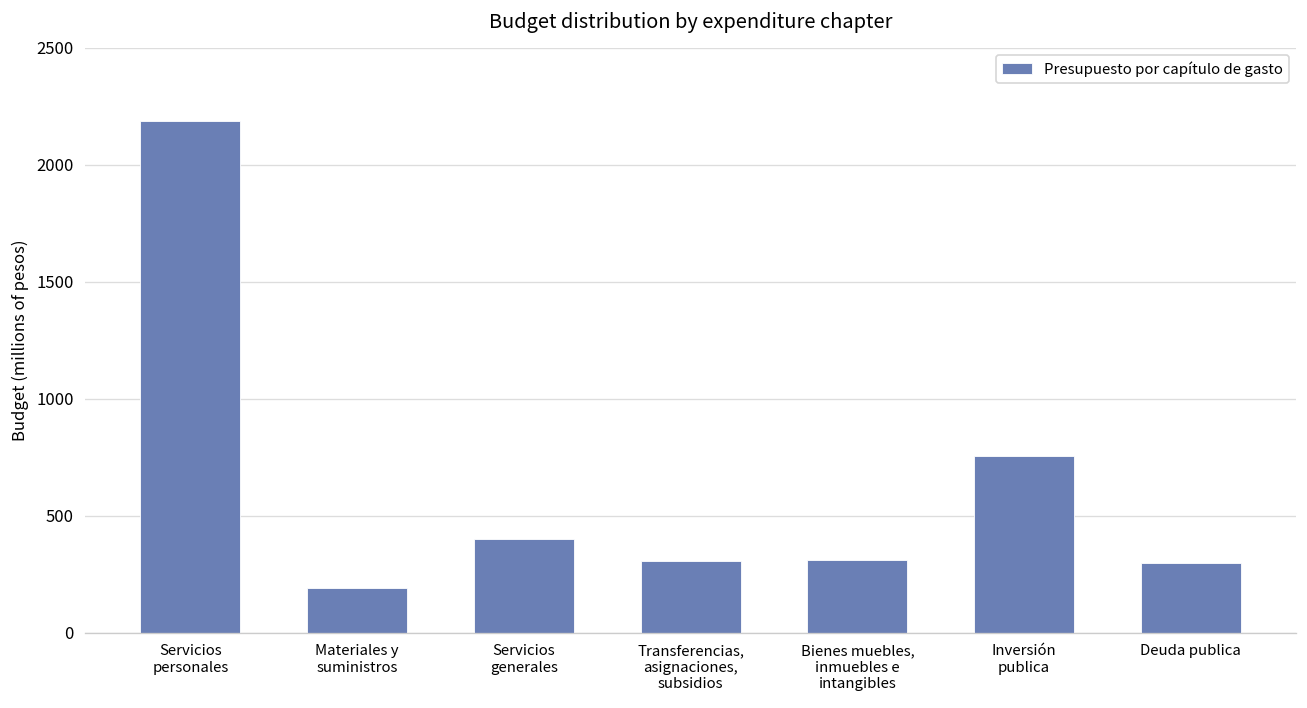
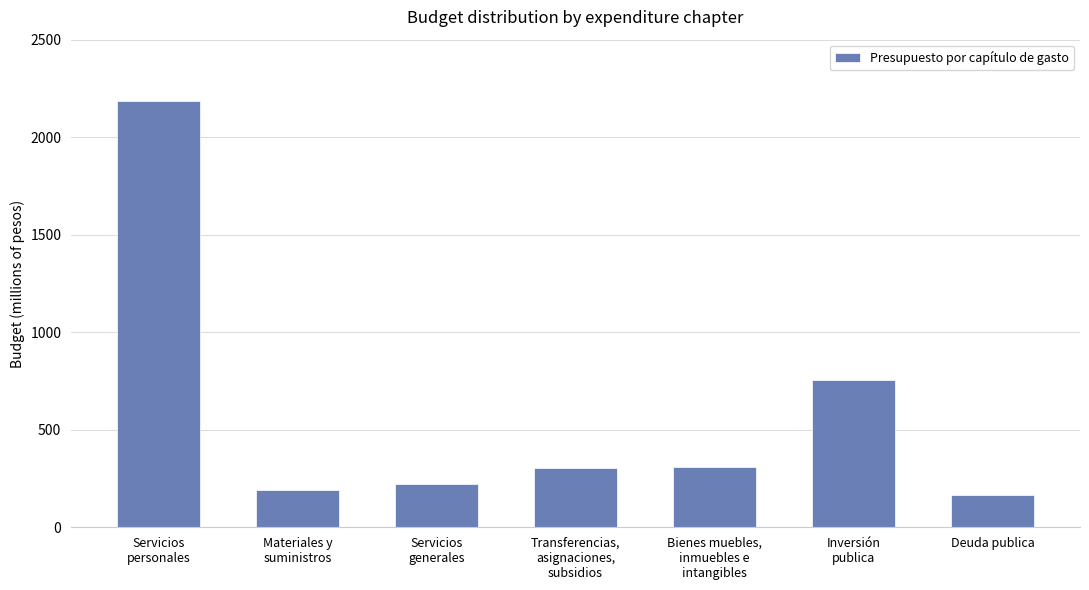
  {
    "Servicios personales": 2190,
    "Materiales y suministros": 190,
-   "Servicios generales": 400,
+   "Servicios generales": 220,
    "Transferencias, asignaciones, subsidios": 310,
    "Bienes muebles, inmuebles e intangibles": 310,
    "Inversión publica": 760,
-   "Deuda publica": 300
+   "Deuda publica": 170
  }
